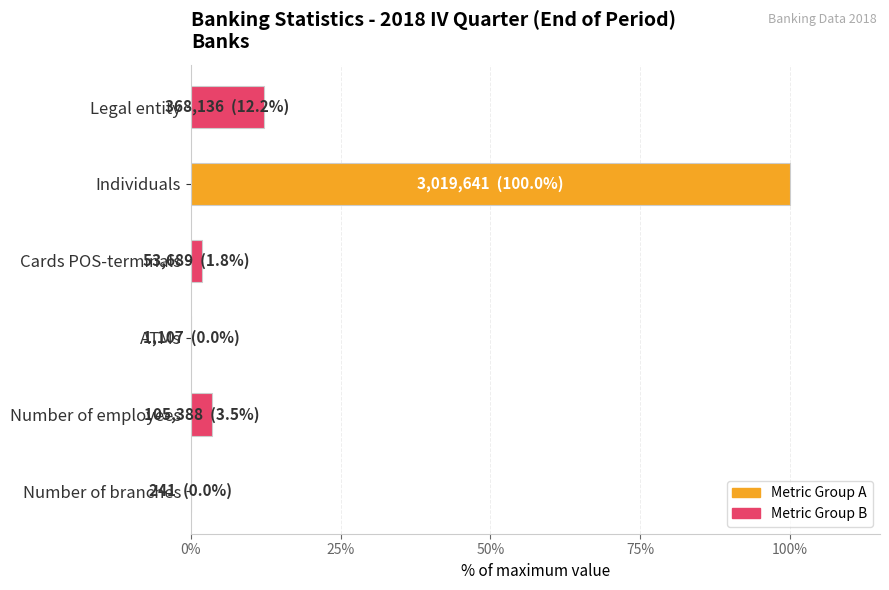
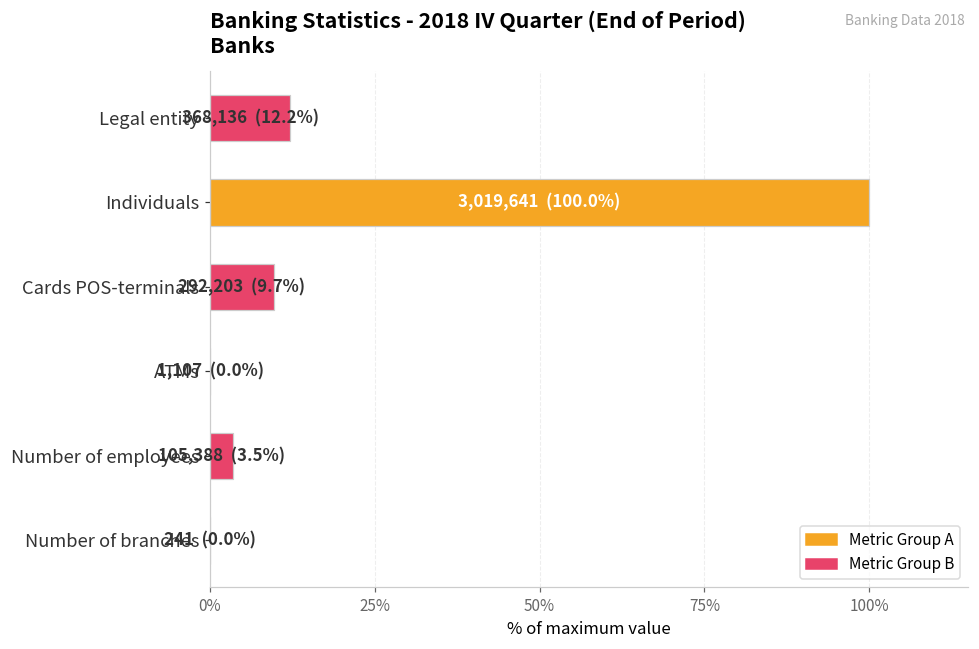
  {
    "Legal entity": "(12.2%)",
    "Individuals": "(100.0%)",
-   "Cards POS-terminals": "53,689 (1.8%)",
+   "Cards POS-terminals": "292,203 (9.7%)",
    "ATMs": "(0.0%)",
    "Number of employees": "(3.5%)",
    "Number of branches": "(0.0%)"
  }
